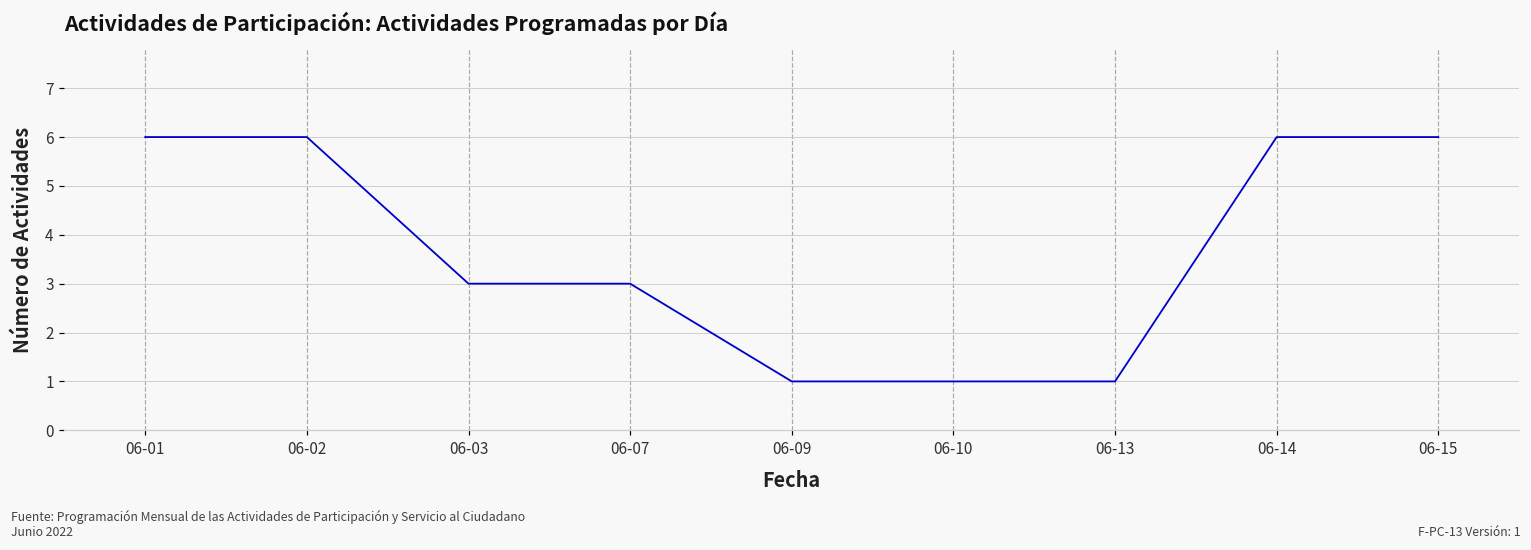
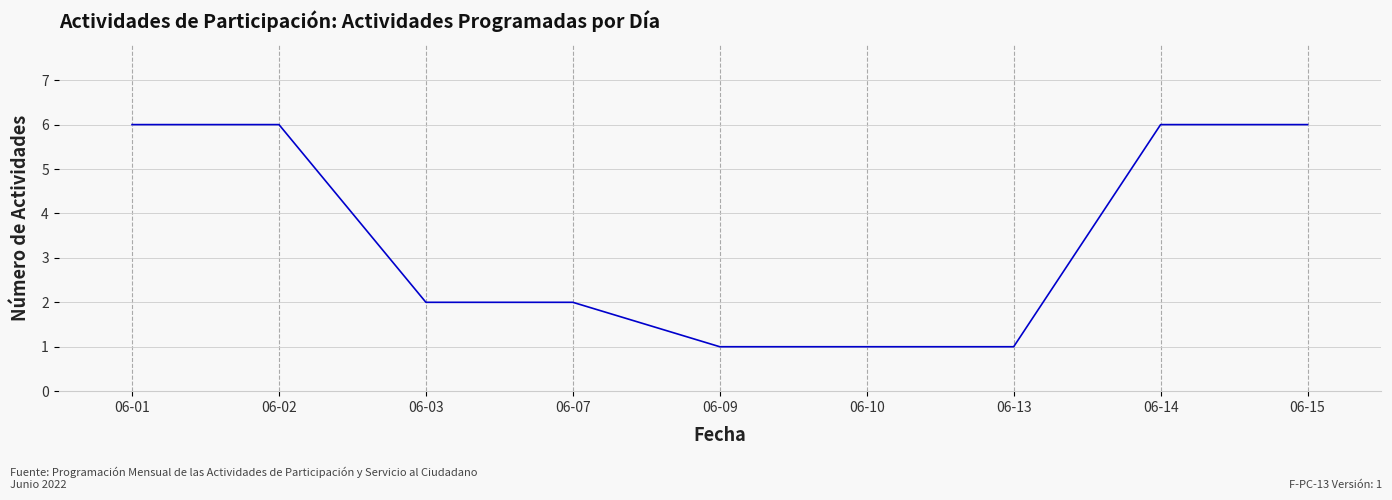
  {
    "06-01": 6,
    "06-02": 6,
-   "06-03": 3,
-   "06-07": 3,
+   "06-03": 2,
+   "06-07": 2,
    "06-09": 1,
    "06-10": 1,
    "06-13": 1,
    "06-14": 6,
    "06-15": 6
  }
